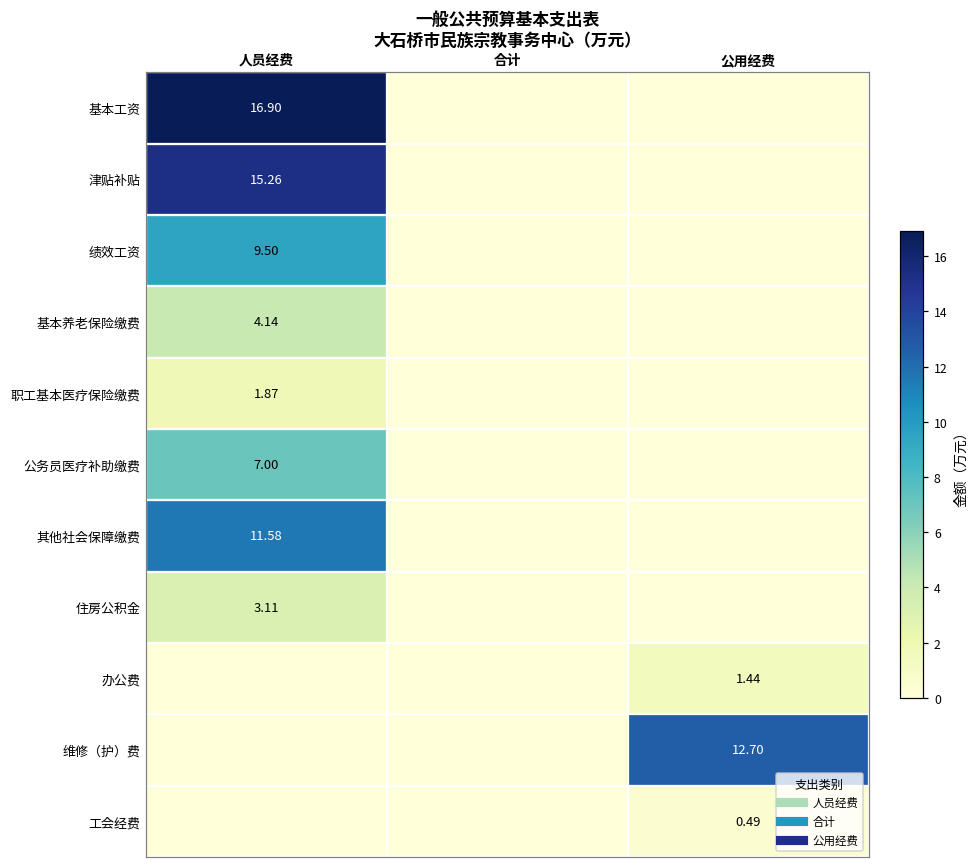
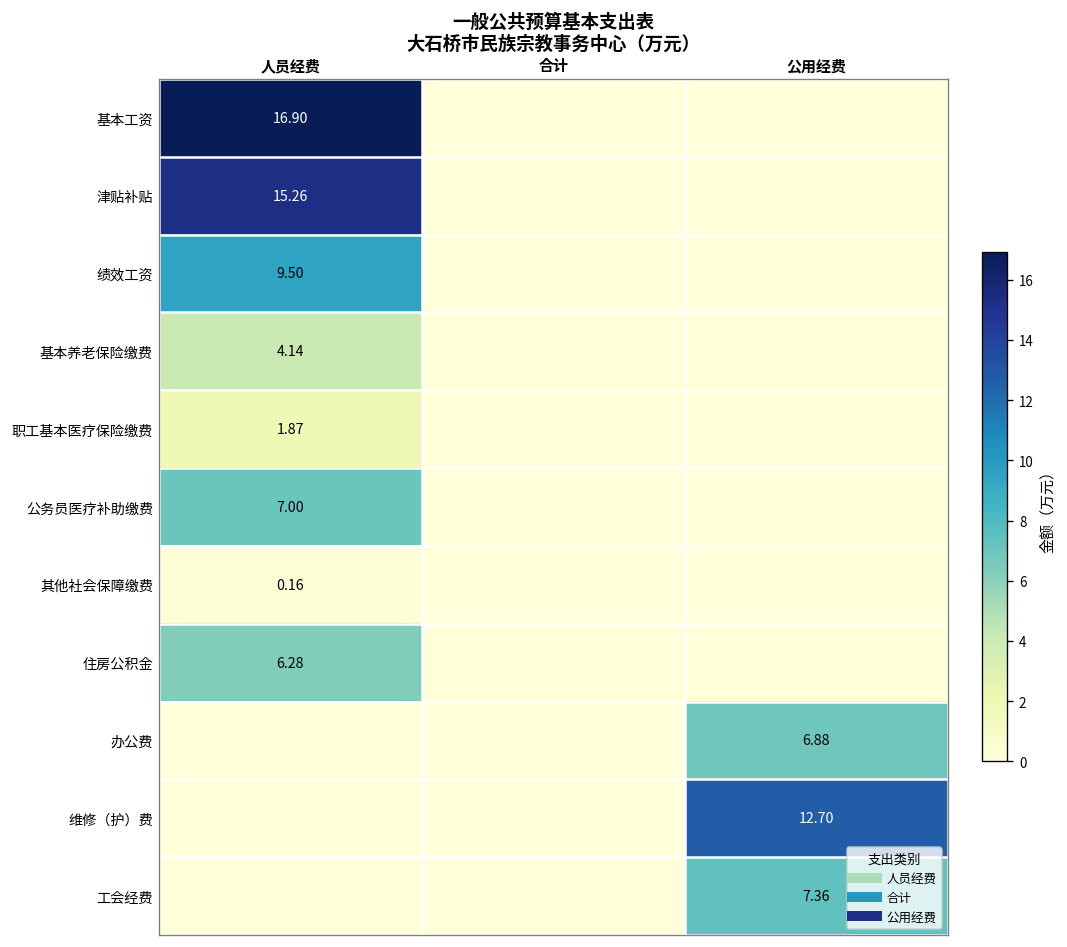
  {
    "基本工资": {
      "人员经费": 16.90
    },
    "津贴补贴": {
      "人员经费": 15.26
    },
    "绩效工资": {
      "人员经费": 9.50
    },
    "基本养老保险缴费": {
      "人员经费": 4.14
    },
    "职工基本医疗保险缴费": {
      "人员经费": 1.87
    },
    "公务员医疗补助缴费": {
      "人员经费": 7.00
    },
    "其他社会保障缴费": {
-     "人员经费": 11.58
+     "人员经费": 0.16
    },
    "住房公积金": {
-     "人员经费": 3.11
+     "人员经费": 6.28
    },
    "办公费": {
-     "公用经费": 1.44
+     "公用经费": 6.88
    },
    "维修（护）费": {
      "公用经费": 12.70
    },
    "工会经费": {
-     "公用经费": 0.49
+     "公用经费": 7.36
    }
  }
